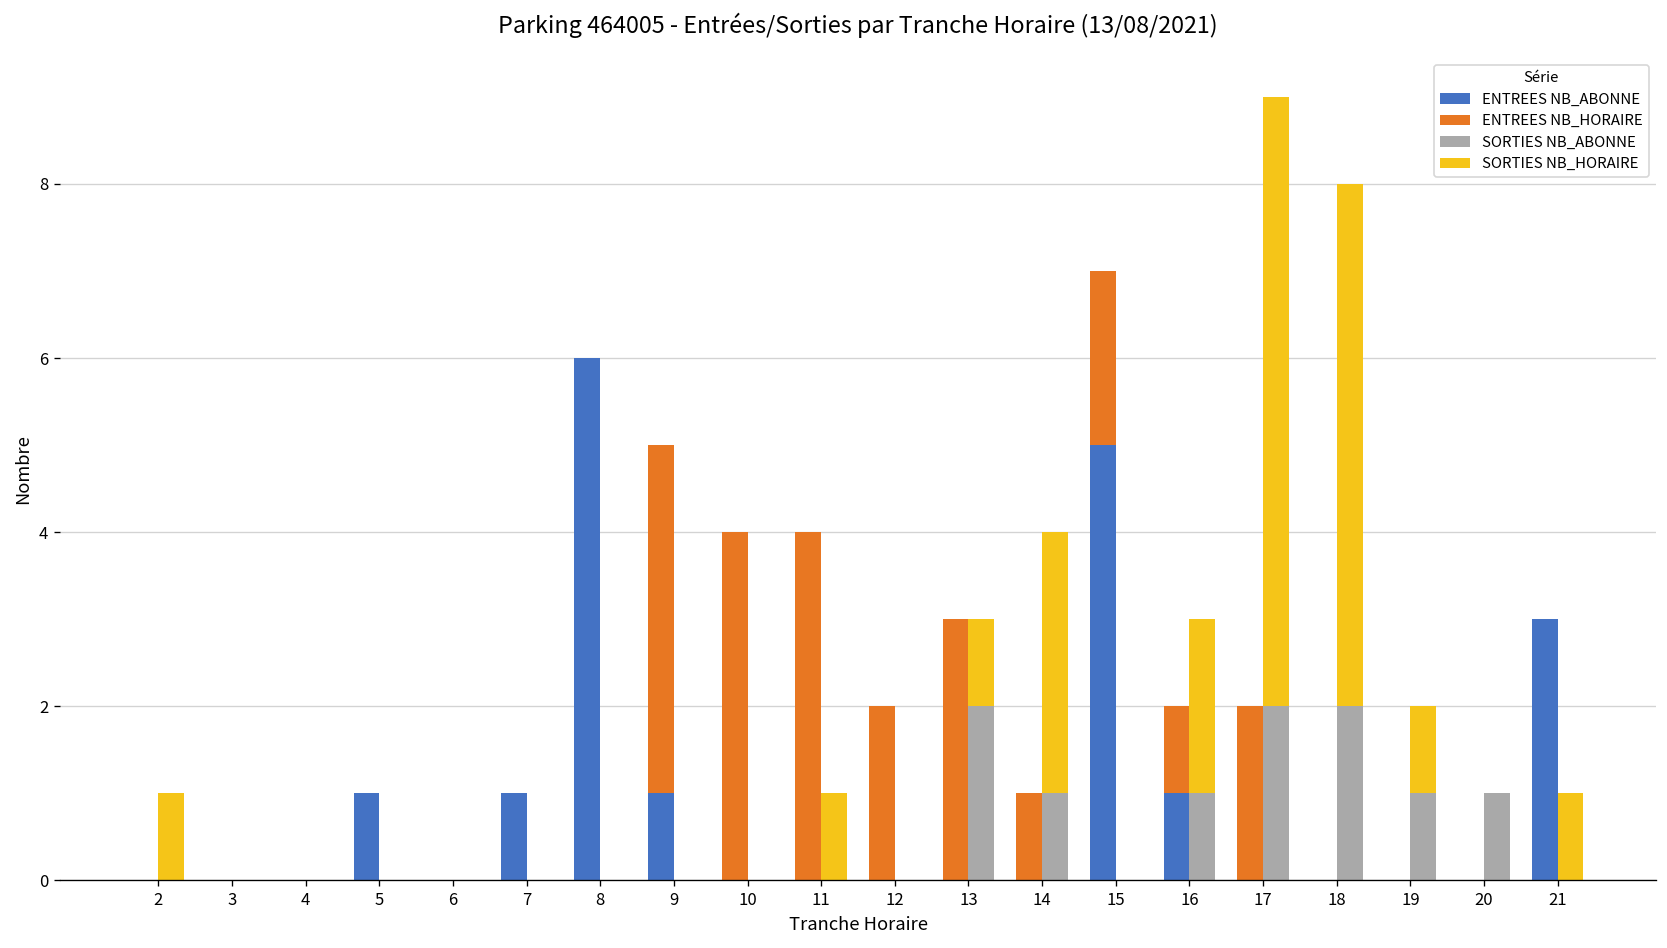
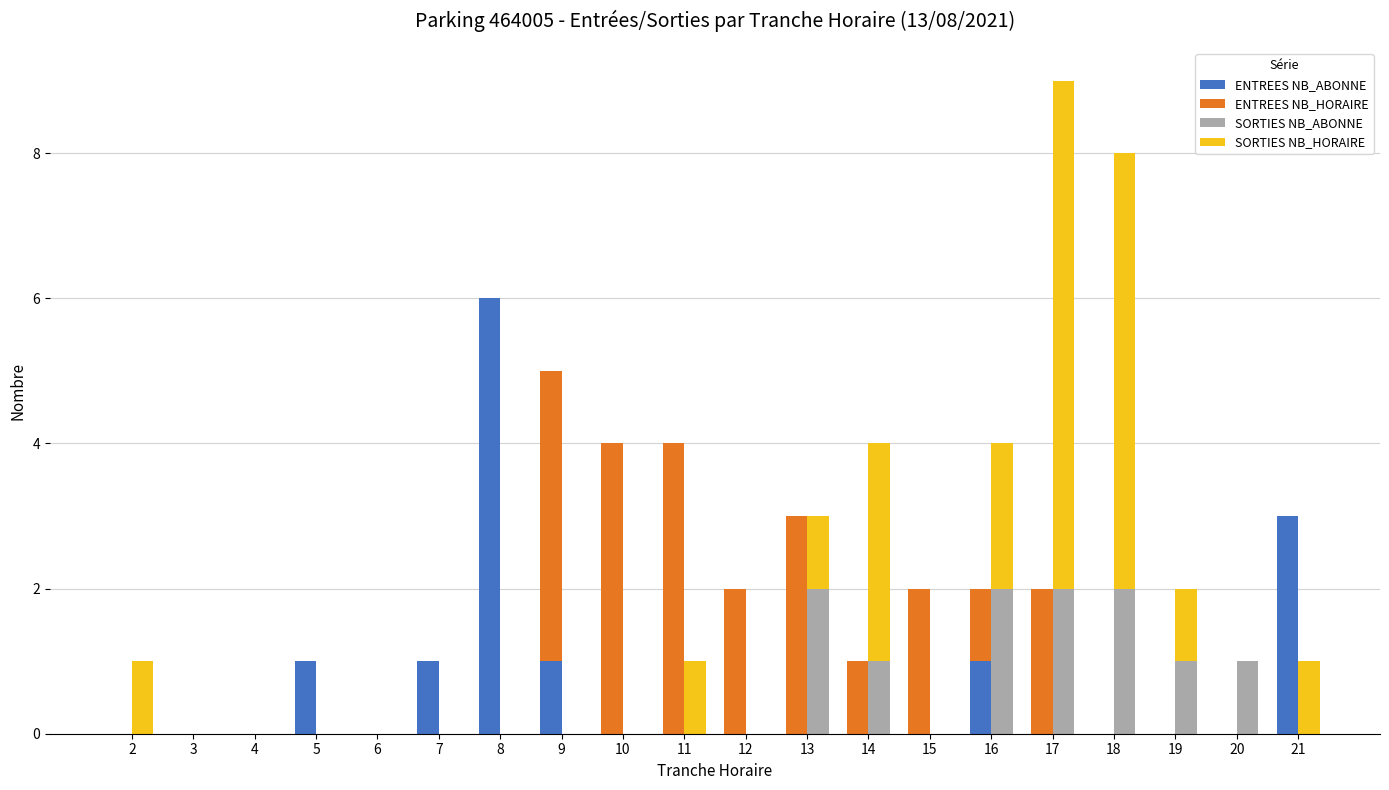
  {
    "ENTREES NB_ABONNE": {
      "2": 0,
      "3": 0,
      "4": 0,
      "5": 1,
      "6": 0,
      "7": 1,
      "8": 6,
      "9": 1,
      "10": 0,
      "11": 0,
      "12": 0,
      "13": 0,
      "14": 0,
-     "15": 5,
+     "15": 0,
      "16": 1,
      "17": 0,
      "18": 0,
      "19": 0,
      "20": 0,
      "21": 3
    },
    "ENTREES NB_HORAIRE": {
      "2": 0,
      "3": 0,
      "4": 0,
      "5": 0,
      "6": 0,
      "7": 0,
      "8": 0,
      "9": 4,
      "10": 4,
      "11": 4,
      "12": 2,
      "13": 3,
      "14": 1,
      "15": 2,
      "16": 1,
      "17": 2,
      "18": 0,
      "19": 0,
      "20": 0,
      "21": 0
    },
    "SORTIES NB_ABONNE": {
      "2": 0,
      "3": 0,
      "4": 0,
      "5": 0,
      "6": 0,
      "7": 0,
      "8": 0,
      "9": 0,
      "10": 0,
      "11": 0,
      "12": 0,
      "13": 2,
      "14": 1,
      "15": 0,
-     "16": 1,
+     "16": 2,
      "17": 2,
      "18": 2,
      "19": 1,
      "20": 1,
      "21": 0
    },
    "SORTIES NB_HORAIRE": {
      "2": 1,
      "3": 0,
      "4": 0,
      "5": 0,
      "6": 0,
      "7": 0,
      "8": 0,
      "9": 0,
      "10": 0,
      "11": 1,
      "12": 0,
      "13": 1,
      "14": 3,
      "15": 0,
      "16": 2,
      "17": 7,
      "18": 6,
      "19": 1,
      "20": 0,
      "21": 1
    }
  }
